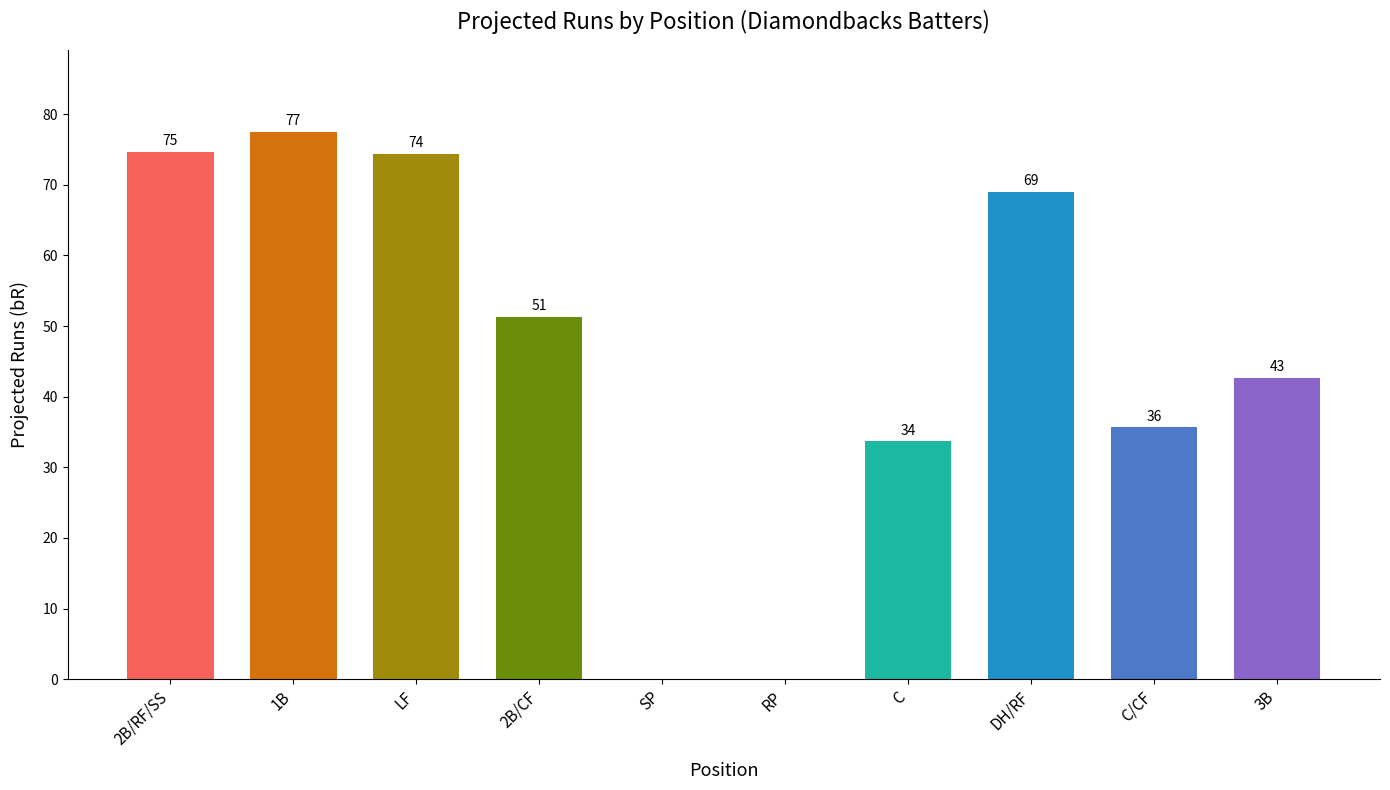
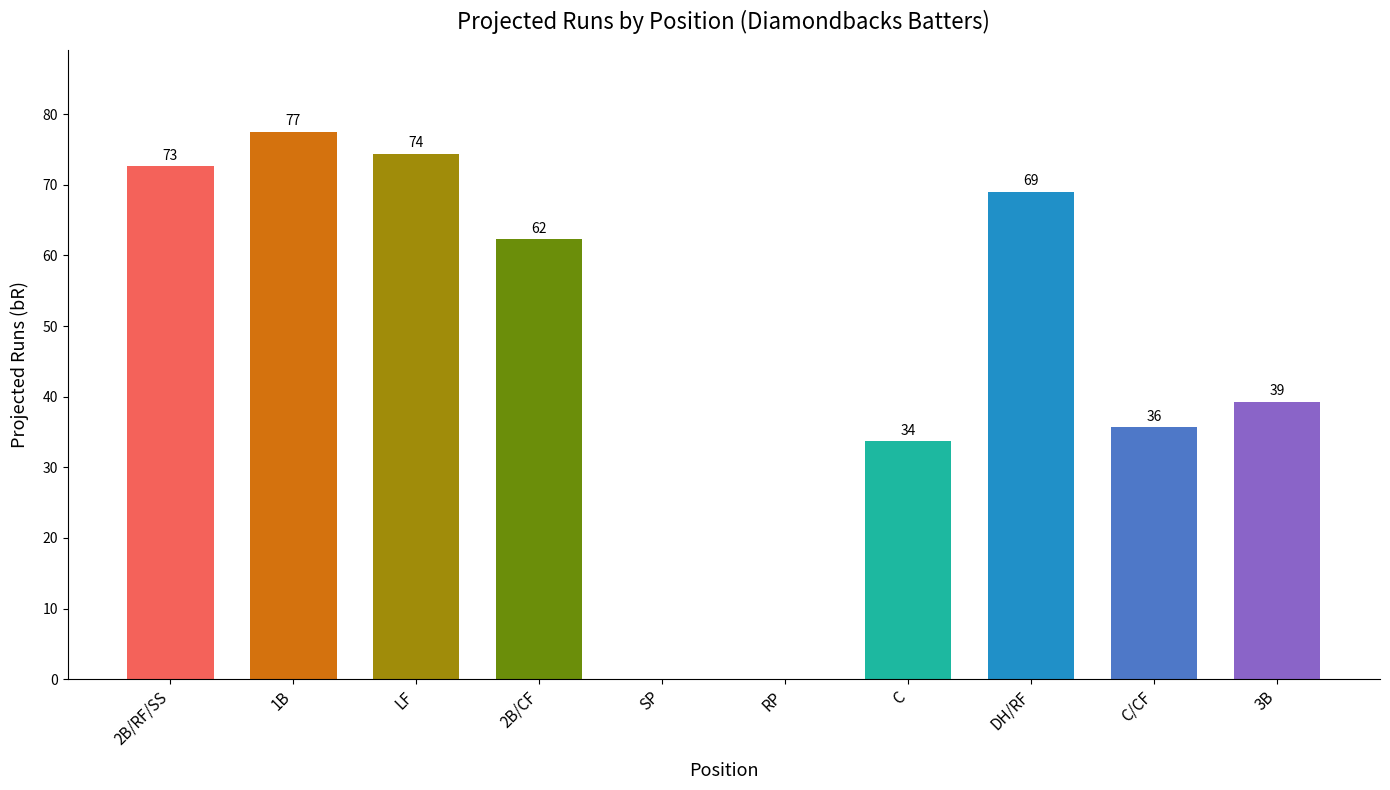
  {
-   "2B/RF/SS": 75,
+   "2B/RF/SS": 73,
    "1B": 77,
    "LF": 74,
-   "2B/CF": 51,
+   "2B/CF": 62,
    "C": 34,
    "DH/RF": 69,
    "C/CF": 36,
-   "3B": 43
+   "3B": 39
  }
